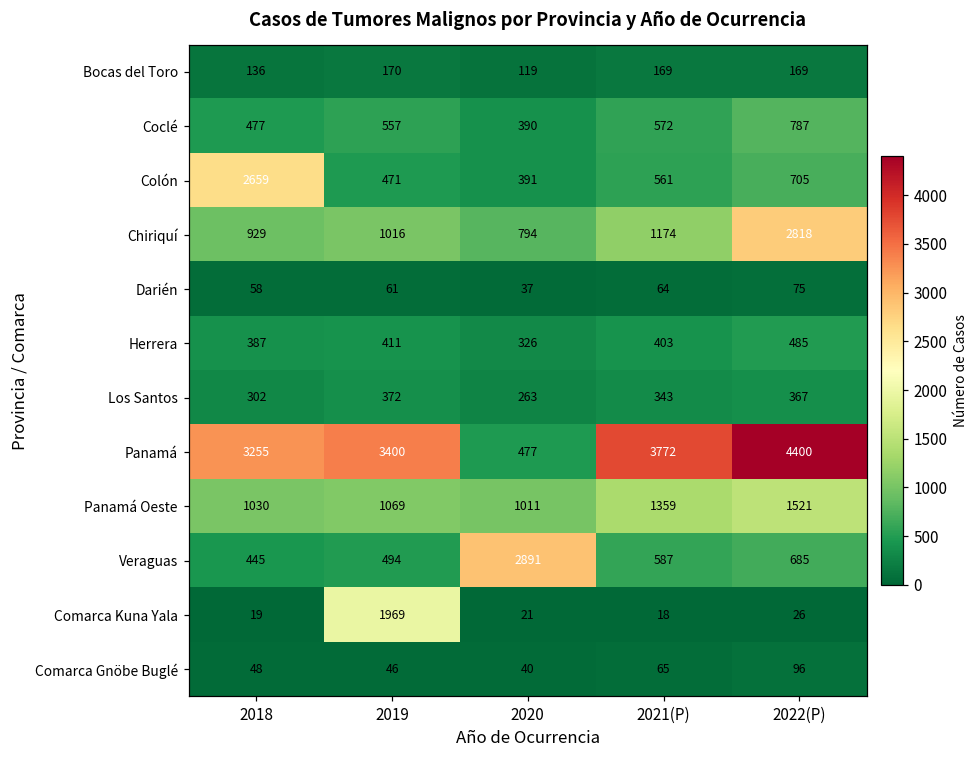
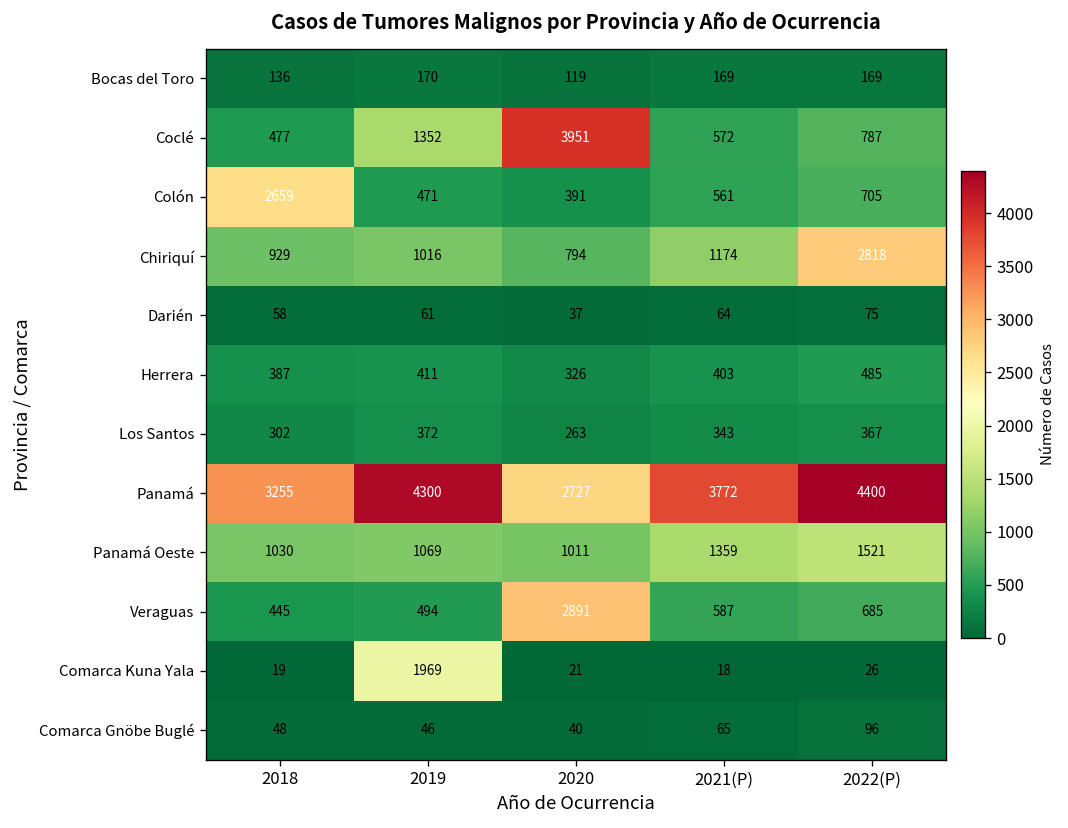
  {
    "Bocas del Toro": {
      "2018": 136,
      "2019": 170,
      "2020": 119,
      "2021(P)": 169,
      "2022(P)": 169
    },
    "Coclé": {
      "2018": 477,
-     "2019": 557,
-     "2020": 390,
+     "2019": 1352,
+     "2020": 3951,
      "2021(P)": 572,
      "2022(P)": 787
    },
    "Colón": {
      "2018": 2659,
      "2019": 471,
      "2020": 391,
      "2021(P)": 561,
      "2022(P)": 705
    },
    "Chiriquí": {
      "2018": 929,
      "2019": 1016,
      "2020": 794,
      "2021(P)": 1174,
      "2022(P)": 2818
    },
    "Darién": {
      "2018": 58,
      "2019": 61,
      "2020": 37,
      "2021(P)": 64,
      "2022(P)": 75
    },
    "Herrera": {
      "2018": 387,
      "2019": 411,
      "2020": 326,
      "2021(P)": 403,
      "2022(P)": 485
    },
    "Los Santos": {
      "2018": 302,
      "2019": 372,
      "2020": 263,
      "2021(P)": 343,
      "2022(P)": 367
    },
    "Panamá": {
      "2018": 3255,
-     "2019": 3400,
-     "2020": 477,
+     "2019": 4300,
+     "2020": 2727,
      "2021(P)": 3772,
      "2022(P)": 4400
    },
    "Panamá Oeste": {
      "2018": 1030,
      "2019": 1069,
      "2020": 1011,
      "2021(P)": 1359,
      "2022(P)": 1521
    },
    "Veraguas": {
      "2018": 445,
      "2019": 494,
      "2020": 2891,
      "2021(P)": 587,
      "2022(P)": 685
    },
    "Comarca Kuna Yala": {
      "2018": 19,
      "2019": 1969,
      "2020": 21,
      "2021(P)": 18,
      "2022(P)": 26
    },
    "Comarca Gnöbe Buglé": {
      "2018": 48,
      "2019": 46,
      "2020": 40,
      "2021(P)": 65,
      "2022(P)": 96
    }
  }
